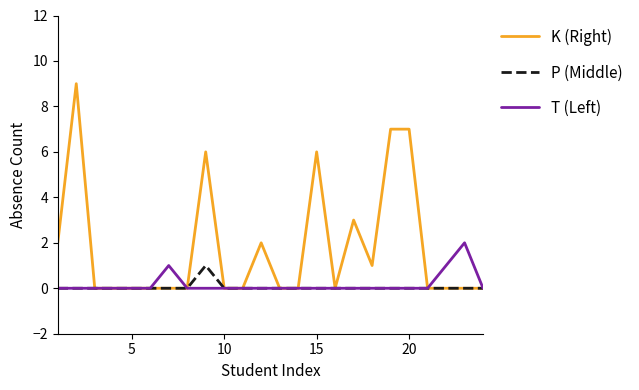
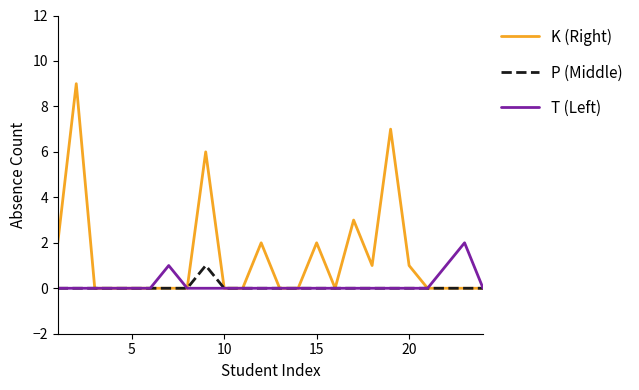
  {
    "K (Right)": {
-     "15": 6,
-     "20": 7
+     "15": 2,
+     "20": 1
    }
  }
